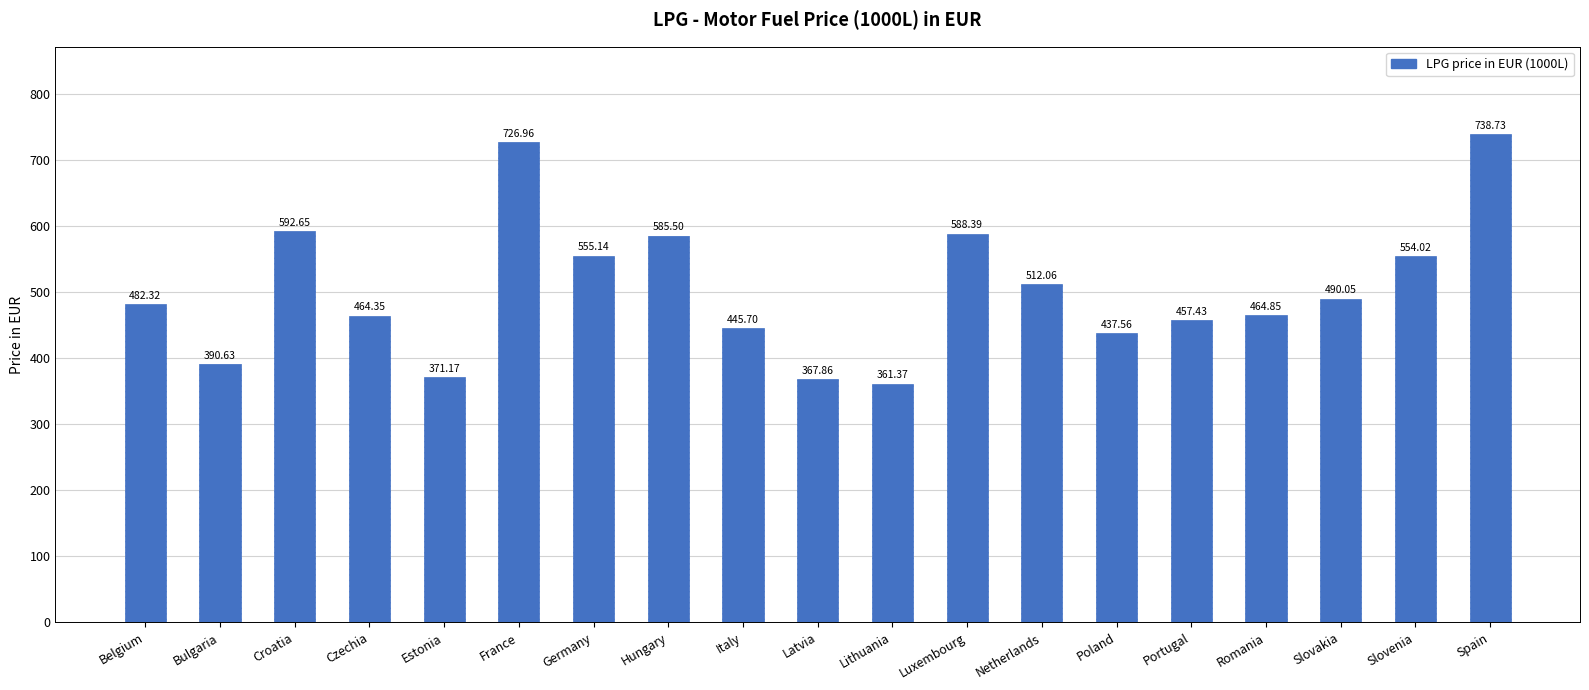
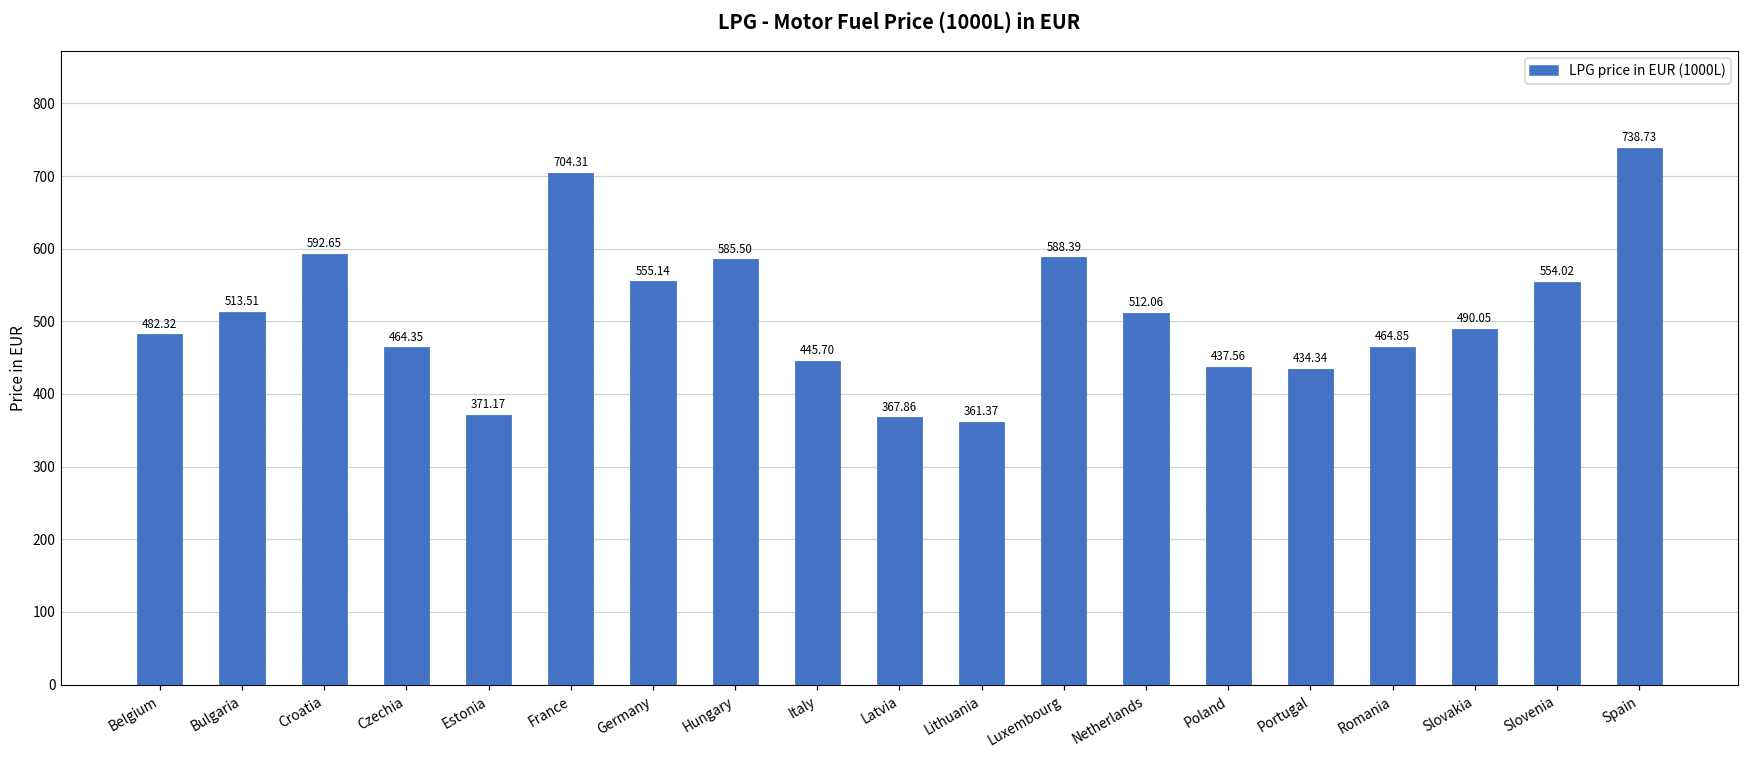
  {
    "Belgium": 482.32,
-   "Bulgaria": 390.63,
+   "Bulgaria": 513.51,
    "Croatia": 592.65,
    "Czechia": 464.35,
    "Estonia": 371.17,
-   "France": 726.96,
+   "France": 704.31,
    "Germany": 555.14,
    "Hungary": 585.50,
    "Italy": 445.70,
    "Latvia": 367.86,
    "Lithuania": 361.37,
    "Luxembourg": 588.39,
    "Netherlands": 512.06,
    "Poland": 437.56,
-   "Portugal": 457.43,
+   "Portugal": 434.34,
    "Romania": 464.85,
    "Slovakia": 490.05,
    "Slovenia": 554.02,
    "Spain": 738.73
  }
